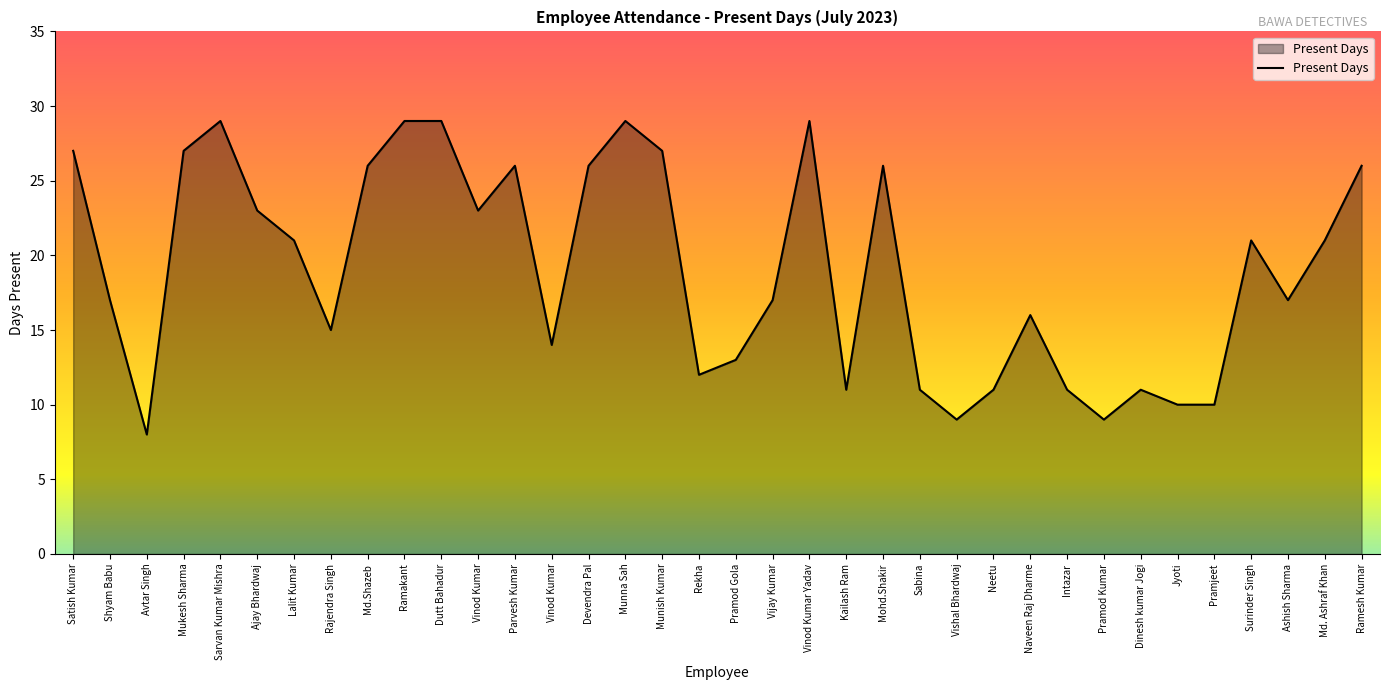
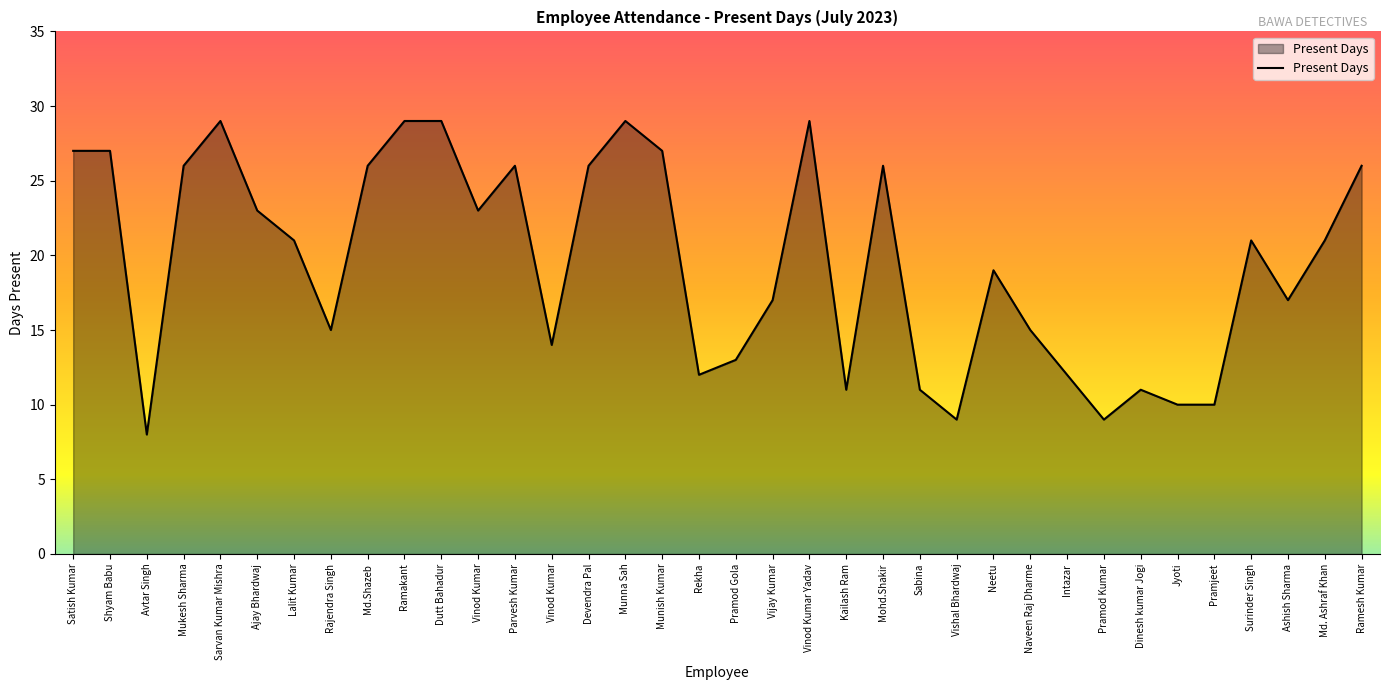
  {
    "Satish Kumar": 27,
-   "Shyam Babu": 17,
+   "Shyam Babu": 27,
    "Avtar Singh": 8,
-   "Mukesh Sharma": 27,
+   "Mukesh Sharma": 26,
    "Sarvan Kumar Mishra": 29,
    "Ajay Bhardwaj": 23,
    "Lalit Kumar": 21,
    "Rajendra Singh": 15,
    "Md.Shazeb": 26,
    "Ramakant": 29,
    "Dutt Bahadur": 29,
    "Parvesh Kumar": 26,
    "Devendra Pal": 26,
    "Munna Sah": 29,
    "Munish Kumar": 27,
    "Rekha": 12,
    "Pramod Gola": 13,
    "Vijay Kumar": 17,
    "Vinod Kumar Yadav": 29,
    "Kailash Ram": 11,
    "Mohd.Shakir": 26,
    "Sabina": 11,
    "Vishal Bhardwaj": 9,
-   "Neetu": 11,
-   "Naveen Raj Dharme": 16,
-   "Intazar": 11,
+   "Neetu": 19,
+   "Naveen Raj Dharme": 15,
+   "Intazar": 12,
    "Pramod Kumar": 9,
    "Dinesh kumar Jogi": 11,
    "Jyoti": 10,
    "Pramjeet": 10,
    "Surinder Singh": 21,
    "Ashish Sharma": 17,
    "Md. Ashraf Khan": 21,
    "Ramesh Kumar": 26
  }
